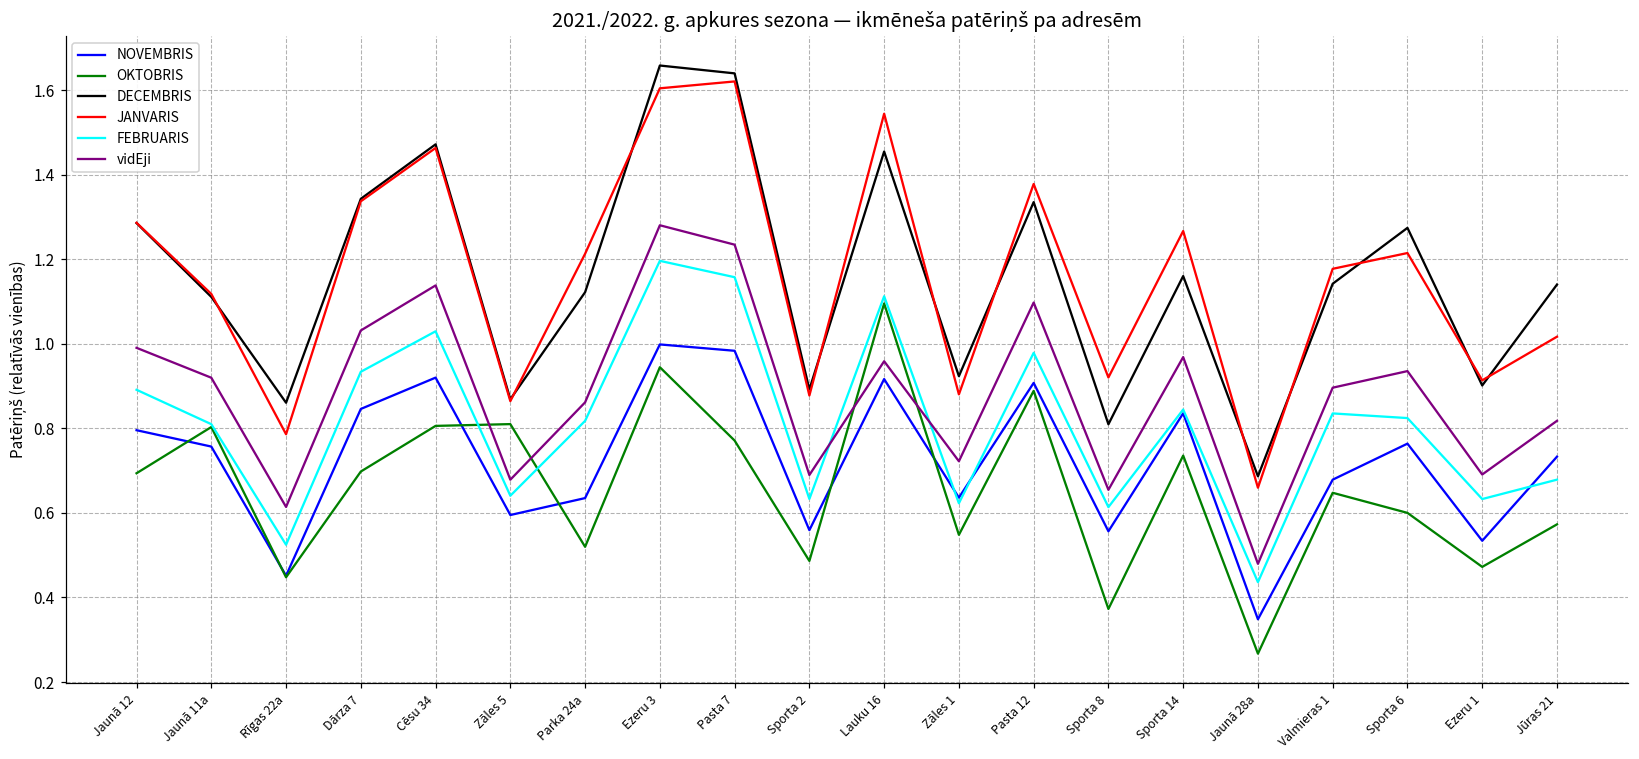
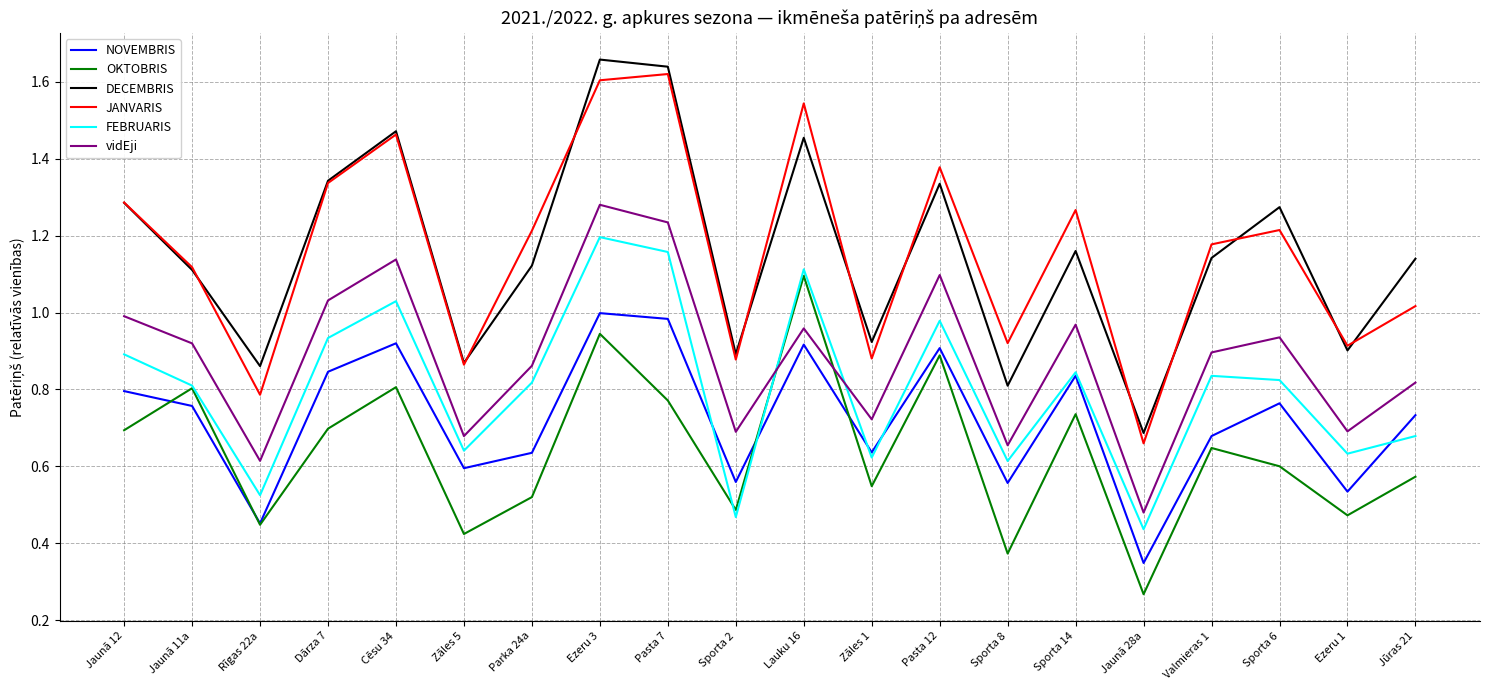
  {
    "NOVEMBRIS": {
      "Jaunā 12": 0.80,
      "Jaunā 11a": 0.76,
      "Dārza 7": 0.85,
      "Cēsu 34": 0.92,
      "Zāles 5": 0.60,
      "Parka 24a": 0.64,
      "Ezeru 3": 1.00,
      "Pasta 7": 0.98,
      "Sporta 2": 0.56,
      "Lauku 16": 0.92,
      "Zāles 1": 0.64,
      "Pasta 12": 0.91,
      "Sporta 8": 0.56,
      "Sporta 14": 0.84,
      "Jaunā 28a": 0.35,
      "Valmieras 1": 0.68,
      "Sporta 6": 0.76,
      "Ezeru 1": 0.53,
      "Jūras 21": 0.73
    },
    "OKTOBRIS": {
      "Jaunā 12": 0.69,
      "Jaunā 11a": 0.80,
      "Dārza 7": 0.70,
      "Cēsu 34": 0.81,
-     "Zāles 5": 0.81,
+     "Zāles 5": 0.42,
      "Parka 24a": 0.52,
      "Ezeru 3": 0.94,
      "Pasta 7": 0.77,
      "Sporta 2": 0.49,
      "Lauku 16": 1.10,
      "Zāles 1": 0.55,
      "Pasta 12": 0.89,
      "Sporta 8": 0.37,
      "Sporta 14": 0.74,
      "Jaunā 28a": 0.27,
      "Valmieras 1": 0.65,
      "Sporta 6": 0.60,
      "Ezeru 1": 0.47,
      "Jūras 21": 0.57
    },
    "DECEMBRIS": {
      "Jaunā 11a": 1.11,
      "Rīgas 22a": 0.86,
      "Cēsu 34": 1.47,
      "Parka 24a": 1.12,
      "Ezeru 3": 1.66,
      "Pasta 7": 1.64,
      "Sporta 2": 0.89,
      "Lauku 16": 1.45,
      "Zāles 1": 0.92,
      "Pasta 12": 1.34,
      "Sporta 8": 0.81,
      "Sporta 14": 1.16,
      "Jaunā 28a": 0.69,
      "Valmieras 1": 1.14,
      "Sporta 6": 1.27,
      "Ezeru 1": 0.90,
      "Jūras 21": 1.14
    },
    "JANVARIS": {
      "Jaunā 11a": 1.12,
      "Rīgas 22a": 0.79,
      "Cēsu 34": 1.46,
      "Parka 24a": 1.21,
      "Ezeru 3": 1.60,
      "Pasta 7": 1.62,
      "Sporta 2": 0.88,
      "Lauku 16": 1.54,
      "Zāles 1": 0.88,
      "Pasta 12": 1.38,
      "Sporta 8": 0.92,
      "Sporta 14": 1.27,
      "Jaunā 28a": 0.66,
      "Valmieras 1": 1.18,
      "Sporta 6": 1.21,
      "Ezeru 1": 0.91,
      "Jūras 21": 1.02
    },
    "FEBRUARIS": {
      "Jaunā 12": 0.89,
      "Jaunā 11a": 0.81,
      "Rīgas 22a": 0.52,
      "Dārza 7": 0.93,
      "Cēsu 34": 1.03,
      "Zāles 5": 0.64,
      "Parka 24a": 0.82,
      "Ezeru 3": 1.20,
      "Pasta 7": 1.16,
-     "Sporta 2": 0.63,
+     "Sporta 2": 0.47,
      "Lauku 16": 1.11,
      "Zāles 1": 0.62,
      "Pasta 12": 0.98,
      "Sporta 8": 0.61,
      "Sporta 14": 0.84,
      "Jaunā 28a": 0.44,
      "Valmieras 1": 0.84,
      "Sporta 6": 0.82,
      "Ezeru 1": 0.63,
      "Jūras 21": 0.68
    },
    "vidEji": {
      "Jaunā 12": 0.99,
      "Jaunā 11a": 0.92,
      "Rīgas 22a": 0.61,
      "Dārza 7": 1.03,
      "Cēsu 34": 1.14,
      "Zāles 5": 0.68,
      "Parka 24a": 0.86,
      "Ezeru 3": 1.28,
      "Pasta 7": 1.23,
      "Sporta 2": 0.69,
      "Lauku 16": 0.96,
      "Zāles 1": 0.72,
      "Pasta 12": 1.10,
      "Sporta 8": 0.65,
      "Sporta 14": 0.97,
      "Jaunā 28a": 0.48,
      "Valmieras 1": 0.90,
      "Sporta 6": 0.94,
      "Ezeru 1": 0.69,
      "Jūras 21": 0.82
    }
  }
